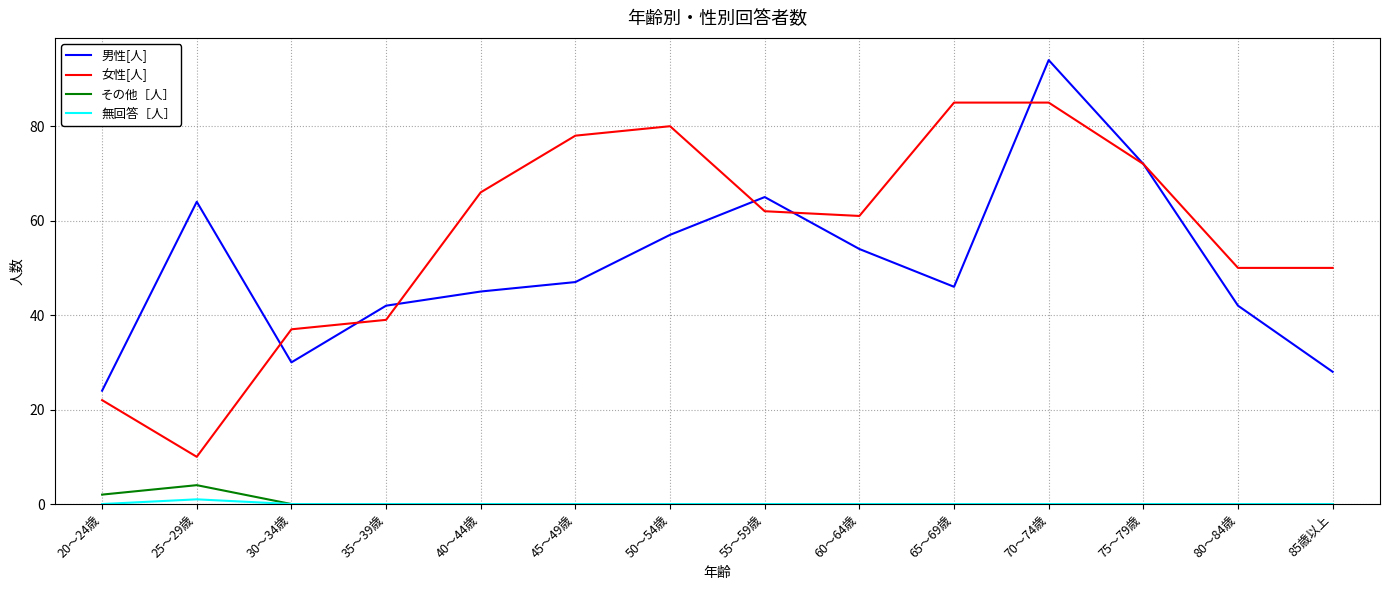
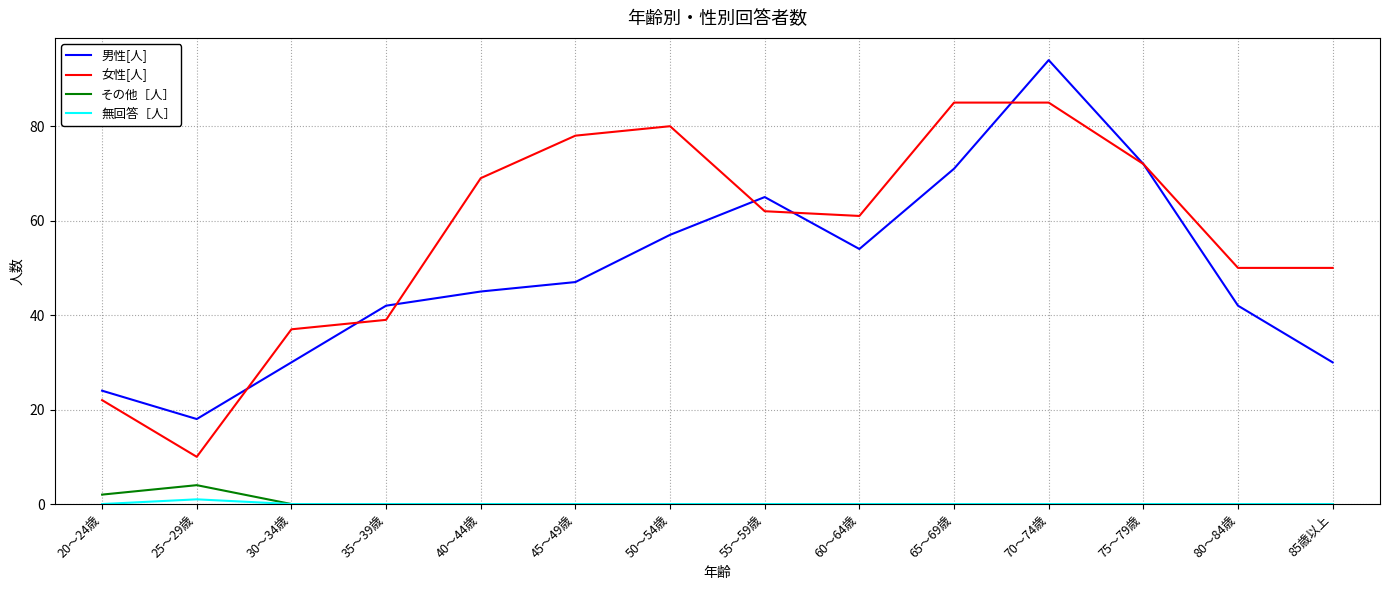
  {
    "男性[人]": {
      "20～24歳": 24,
-     "25～29歳": 64,
+     "25～29歳": 18,
      "30～34歳": 30,
      "35～39歳": 42,
      "40～44歳": 45,
      "45～49歳": 47,
      "50～54歳": 57,
      "55～59歳": 65,
      "60～64歳": 54,
-     "65～69歳": 46,
+     "65～69歳": 71,
      "70～74歳": 94,
      "80～84歳": 42,
-     "85歳以上": 28
+     "85歳以上": 30
    },
    "女性[人]": {
      "20～24歳": 22,
      "25～29歳": 10,
      "30～34歳": 37,
      "35～39歳": 39,
-     "40～44歳": 66,
+     "40～44歳": 69,
      "45～49歳": 78,
      "50～54歳": 80,
      "55～59歳": 62,
      "60～64歳": 61,
      "65～69歳": 85,
      "70～74歳": 85,
      "80～84歳": 50,
      "85歳以上": 50
    },
    "その他［人］": {
      "20～24歳": 2,
      "25～29歳": 4
    },
    "無回答［人］": {
      "20～24歳": 0,
      "25～29歳": 1
    }
  }
